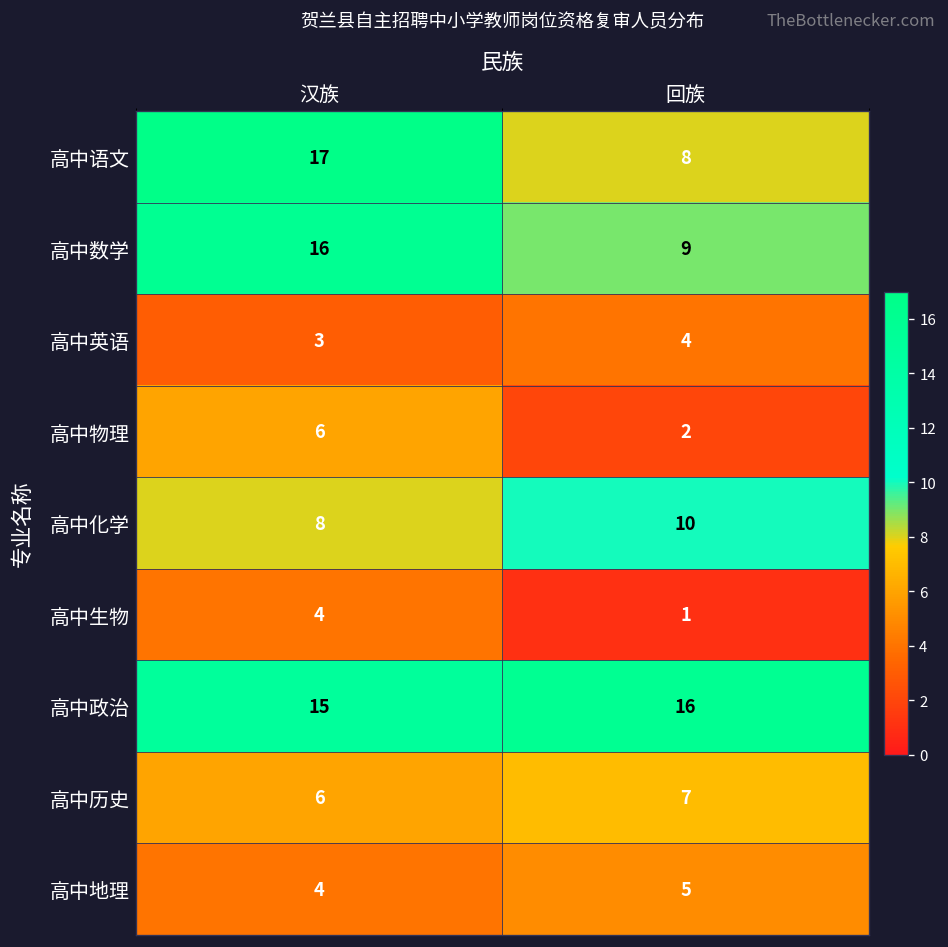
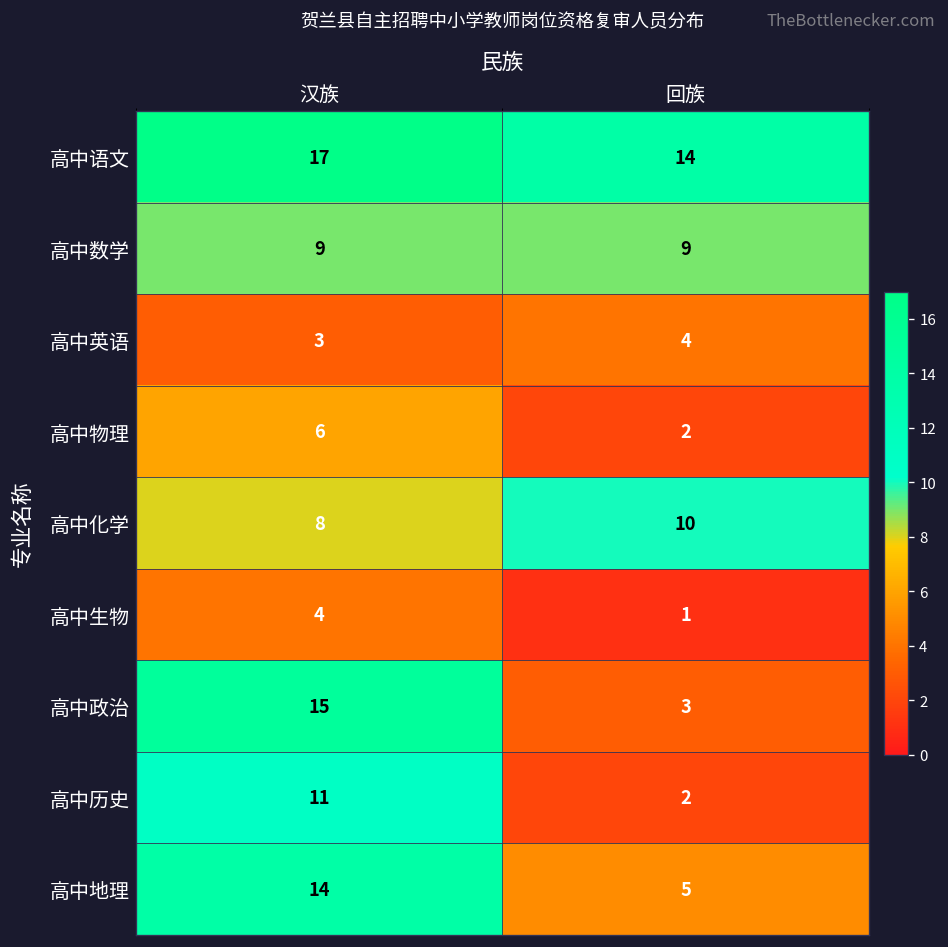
  {
    "高中语文": {
      "汉族": 17,
-     "回族": 8
+     "回族": 14
    },
    "高中数学": {
-     "汉族": 16,
+     "汉族": 9,
      "回族": 9
    },
    "高中英语": {
      "汉族": 3,
      "回族": 4
    },
    "高中物理": {
      "汉族": 6,
      "回族": 2
    },
    "高中化学": {
      "汉族": 8,
      "回族": 10
    },
    "高中生物": {
      "汉族": 4,
      "回族": 1
    },
    "高中政治": {
      "汉族": 15,
-     "回族": 16
+     "回族": 3
    },
    "高中历史": {
-     "汉族": 6,
-     "回族": 7
+     "汉族": 11,
+     "回族": 2
    },
    "高中地理": {
-     "汉族": 4,
+     "汉族": 14,
      "回族": 5
    }
  }
